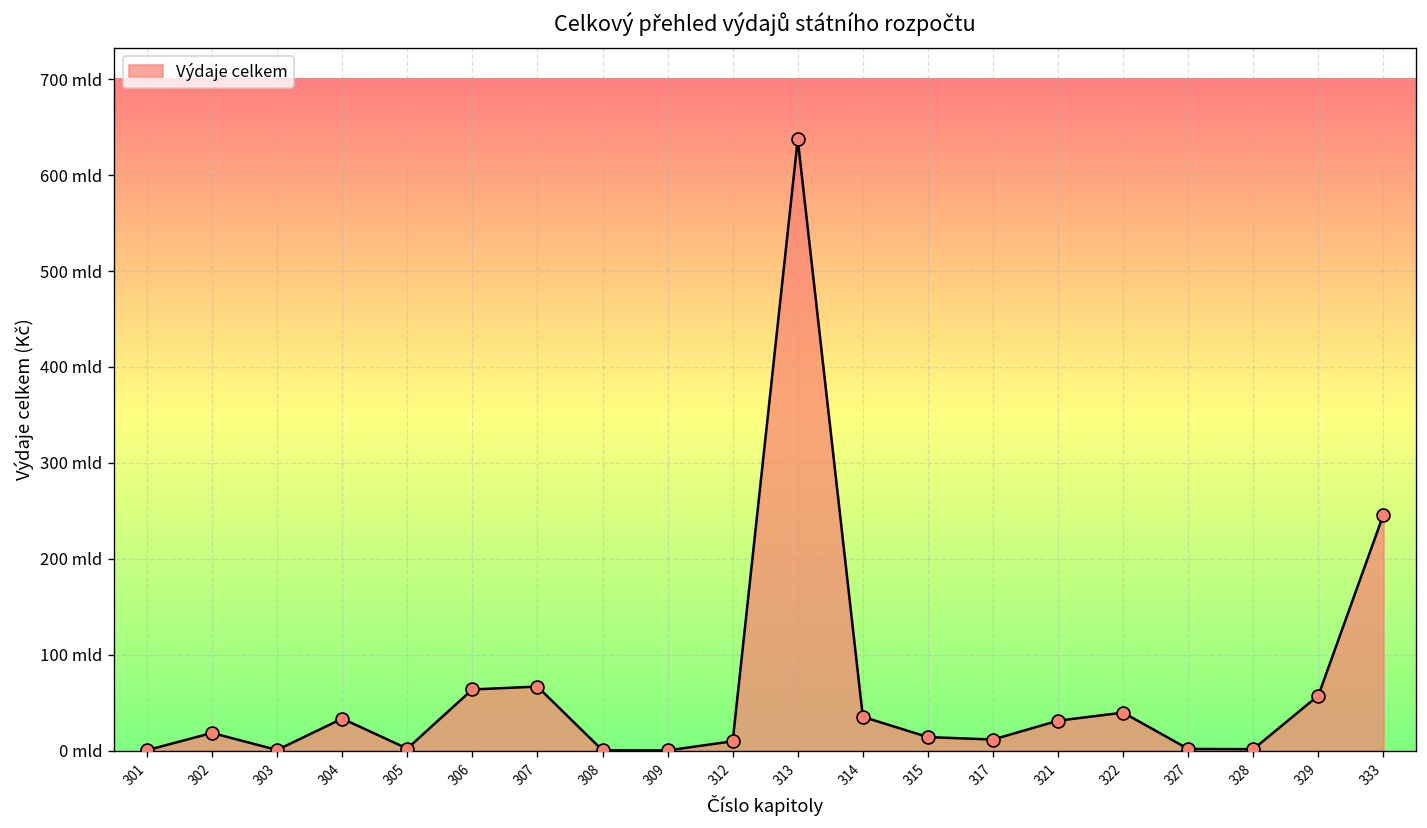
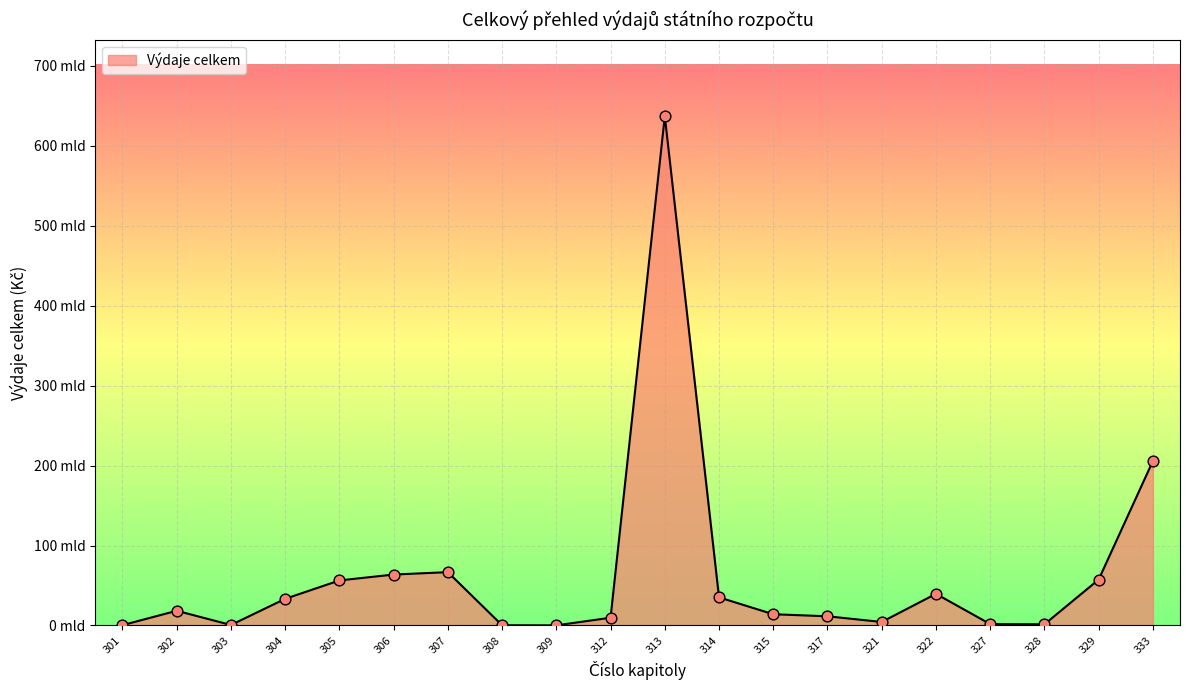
  {
    "301": "0 mld",
    "302": "20 mld",
    "303": "0 mld",
    "304": "30 mld",
-   "305": "0 mld",
+   "305": "60 mld",
    "306": "60 mld",
    "307": "70 mld",
    "308": "0 mld",
    "309": "0 mld",
    "312": "10 mld",
    "313": "640 mld",
    "314": "40 mld",
    "315": "10 mld",
    "317": "10 mld",
-   "321": "30 mld",
+   "321": "0 mld",
    "322": "40 mld",
    "327": "0 mld",
    "328": "0 mld",
    "329": "60 mld",
-   "333": "250 mld"
+   "333": "210 mld"
  }
